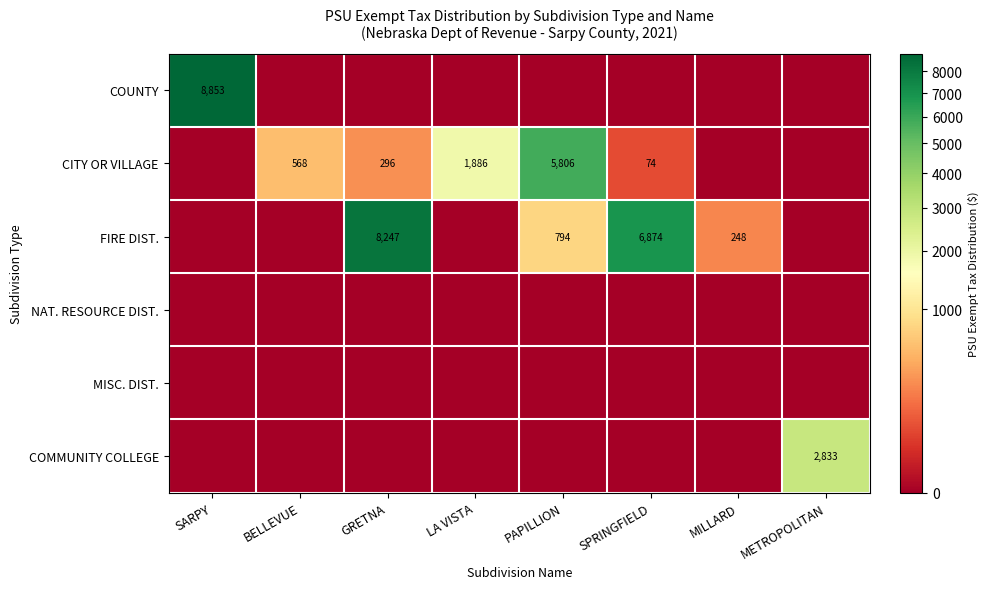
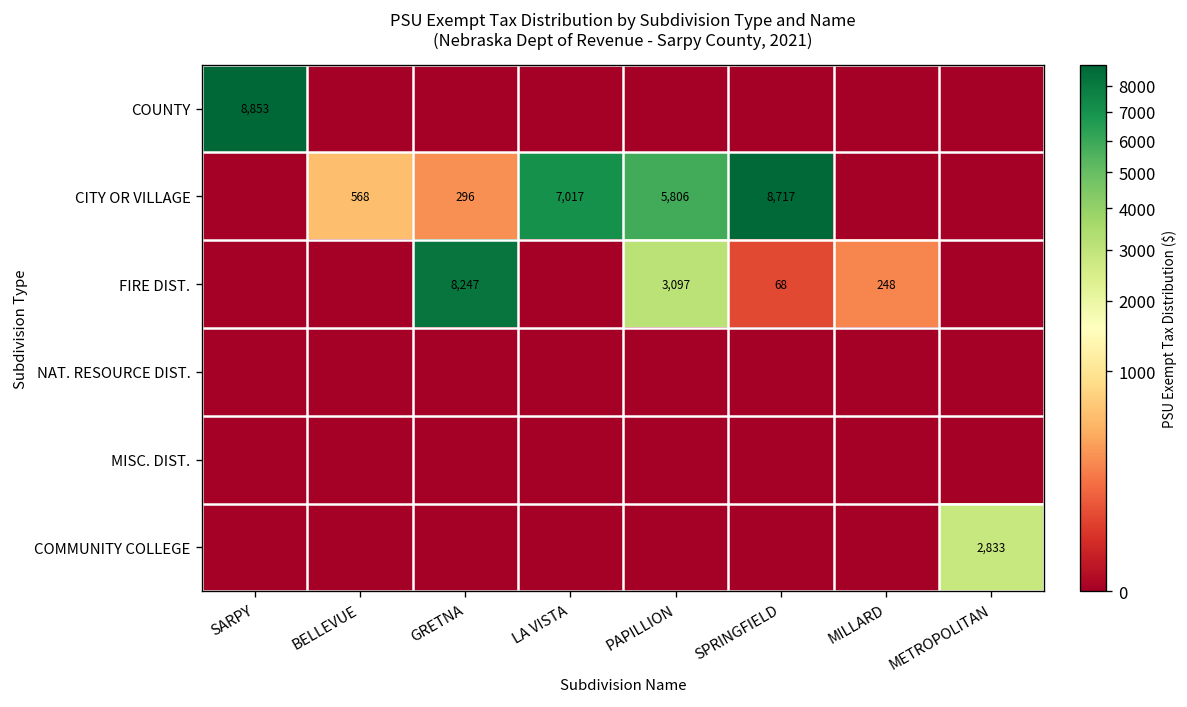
  {
    "COUNTY": {
      "SARPY": "8,853"
    },
    "CITY OR VILLAGE": {
      "BELLEVUE": "568",
      "GRETNA": "296",
-     "LA VISTA": "1,886",
+     "LA VISTA": "7,017",
      "PAPILLION": "5,806",
-     "SPRINGFIELD": "74"
+     "SPRINGFIELD": "8,717"
    },
    "FIRE DIST.": {
      "GRETNA": "8,247",
-     "PAPILLION": "794",
-     "SPRINGFIELD": "6,874",
+     "PAPILLION": "3,097",
+     "SPRINGFIELD": "68",
      "MILLARD": "248"
    },
    "COMMUNITY COLLEGE": {
      "METROPOLITAN": "2,833"
    }
  }
